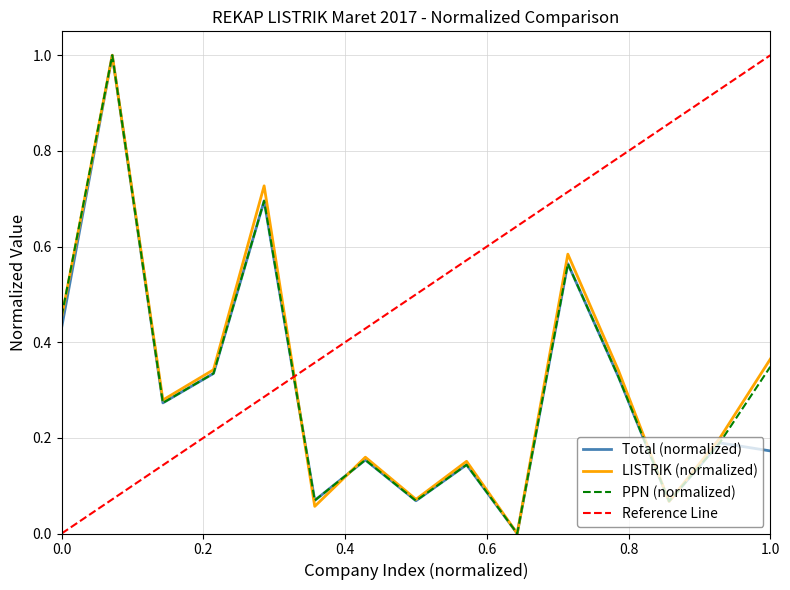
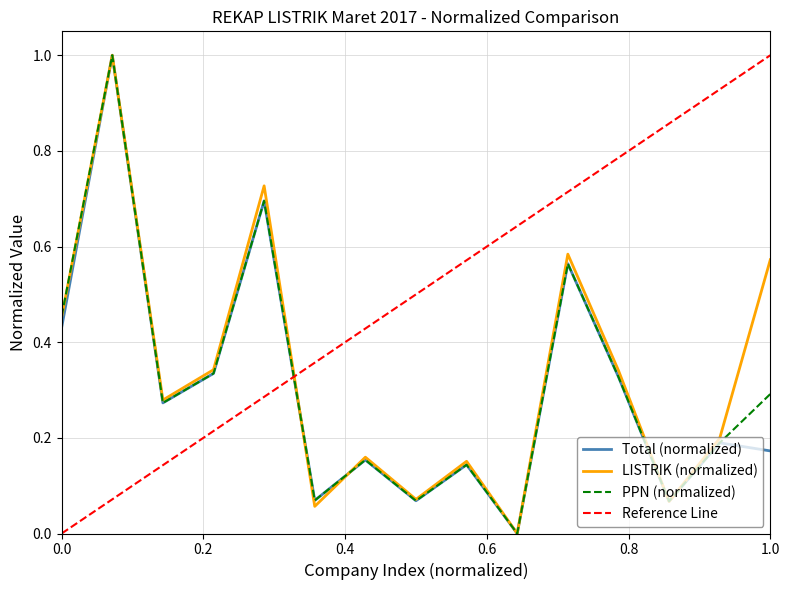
  {
    "Total (normalized)": {
      "0.0": 0.43,
      "1.0": 0.17
    },
    "LISTRIK (normalized)": {
-     "1.0": 0.36
+     "1.0": 0.57
    },
    "PPN (normalized)": {
-     "1.0": 0.35
+     "1.0": 0.29
    },
    "Reference Line": {
      "0.0": 0.00,
      "1.0": 1.00
    }
  }
